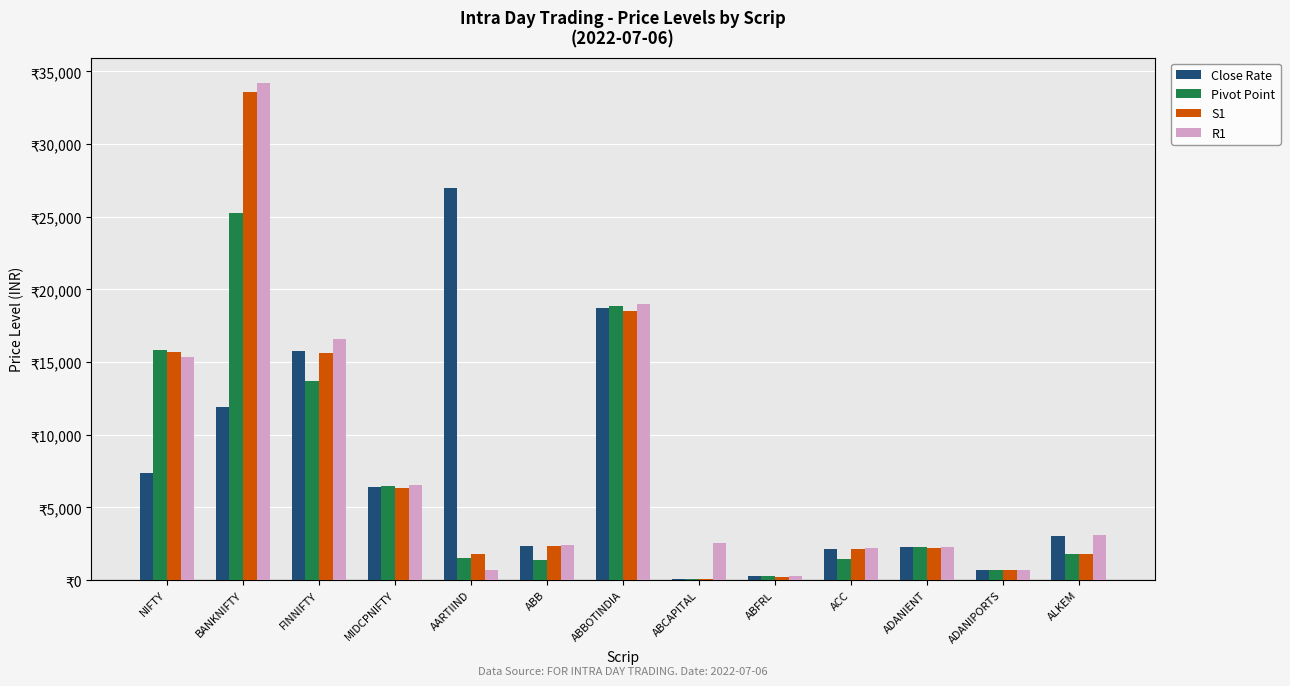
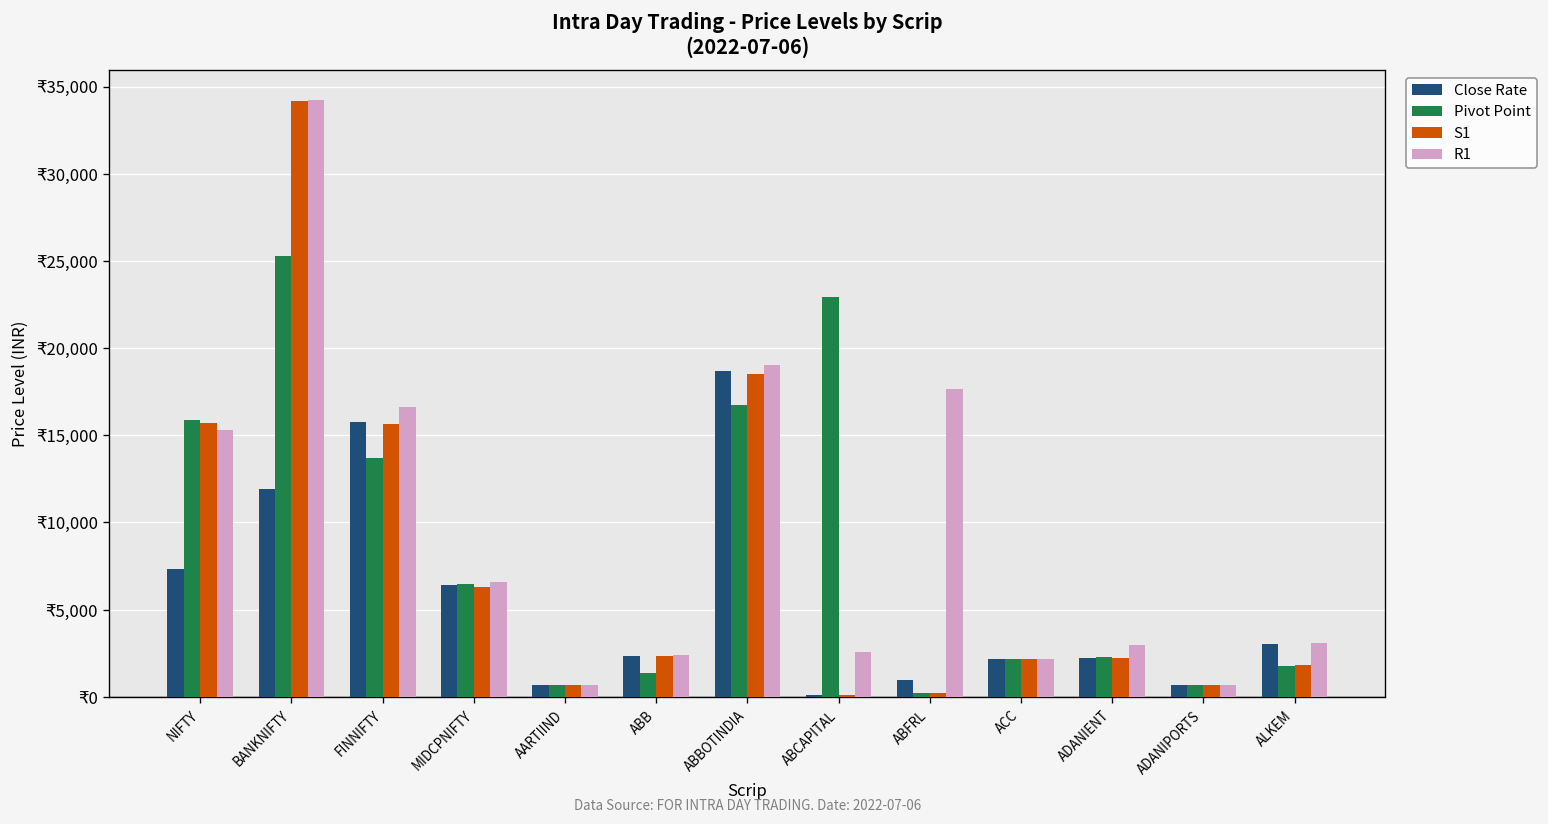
  {
    "Close Rate": {
      "NIFTY": "₹7,300",
      "BANKNIFTY": "₹11,900",
      "FINNIFTY": "₹15,700",
      "MIDCPNIFTY": "₹6,400",
-     "AARTIIND": "₹27,000",
+     "AARTIIND": "₹700",
      "ABB": "₹2,400",
      "ABBOTINDIA": "₹18,700",
-     "ABFRL": "₹200",
+     "ABFRL": "₹1,000",
      "ACC": "₹2,200",
      "ADANIENT": "₹2,200",
      "ADANIPORTS": "₹700",
      "ALKEM": "₹3,000"
    },
    "Pivot Point": {
      "NIFTY": "₹15,800",
      "BANKNIFTY": "₹25,300",
      "FINNIFTY": "₹13,700",
      "MIDCPNIFTY": "₹6,500",
-     "AARTIIND": "₹1,500",
+     "AARTIIND": "₹700",
      "ABB": "₹1,400",
-     "ABBOTINDIA": "₹18,800",
-     "ABCAPITAL": "₹100",
+     "ABBOTINDIA": "₹16,700",
+     "ABCAPITAL": "₹22,900",
      "ABFRL": "₹200",
-     "ACC": "₹1,400",
+     "ACC": "₹2,200",
      "ADANIENT": "₹2,300",
      "ADANIPORTS": "₹700",
      "ALKEM": "₹1,800"
    },
    "S1": {
      "NIFTY": "₹15,700",
-     "BANKNIFTY": "₹33,600",
+     "BANKNIFTY": "₹34,100",
      "FINNIFTY": "₹15,600",
      "MIDCPNIFTY": "₹6,300",
-     "AARTIIND": "₹1,800",
+     "AARTIIND": "₹700",
      "ABB": "₹2,300",
      "ABBOTINDIA": "₹18,500",
      "ABFRL": "₹200",
      "ACC": "₹2,100",
      "ADANIENT": "₹2,200",
      "ADANIPORTS": "₹700",
      "ALKEM": "₹1,800"
    },
    "R1": {
      "NIFTY": "₹15,300",
      "BANKNIFTY": "₹34,200",
      "FINNIFTY": "₹16,600",
      "MIDCPNIFTY": "₹6,600",
      "AARTIIND": "₹700",
      "ABB": "₹2,400",
      "ABBOTINDIA": "₹19,000",
      "ABCAPITAL": "₹2,600",
-     "ABFRL": "₹200",
+     "ABFRL": "₹17,600",
      "ACC": "₹2,200",
-     "ADANIENT": "₹2,300",
+     "ADANIENT": "₹3,000",
      "ADANIPORTS": "₹700",
      "ALKEM": "₹3,100"
    }
  }
